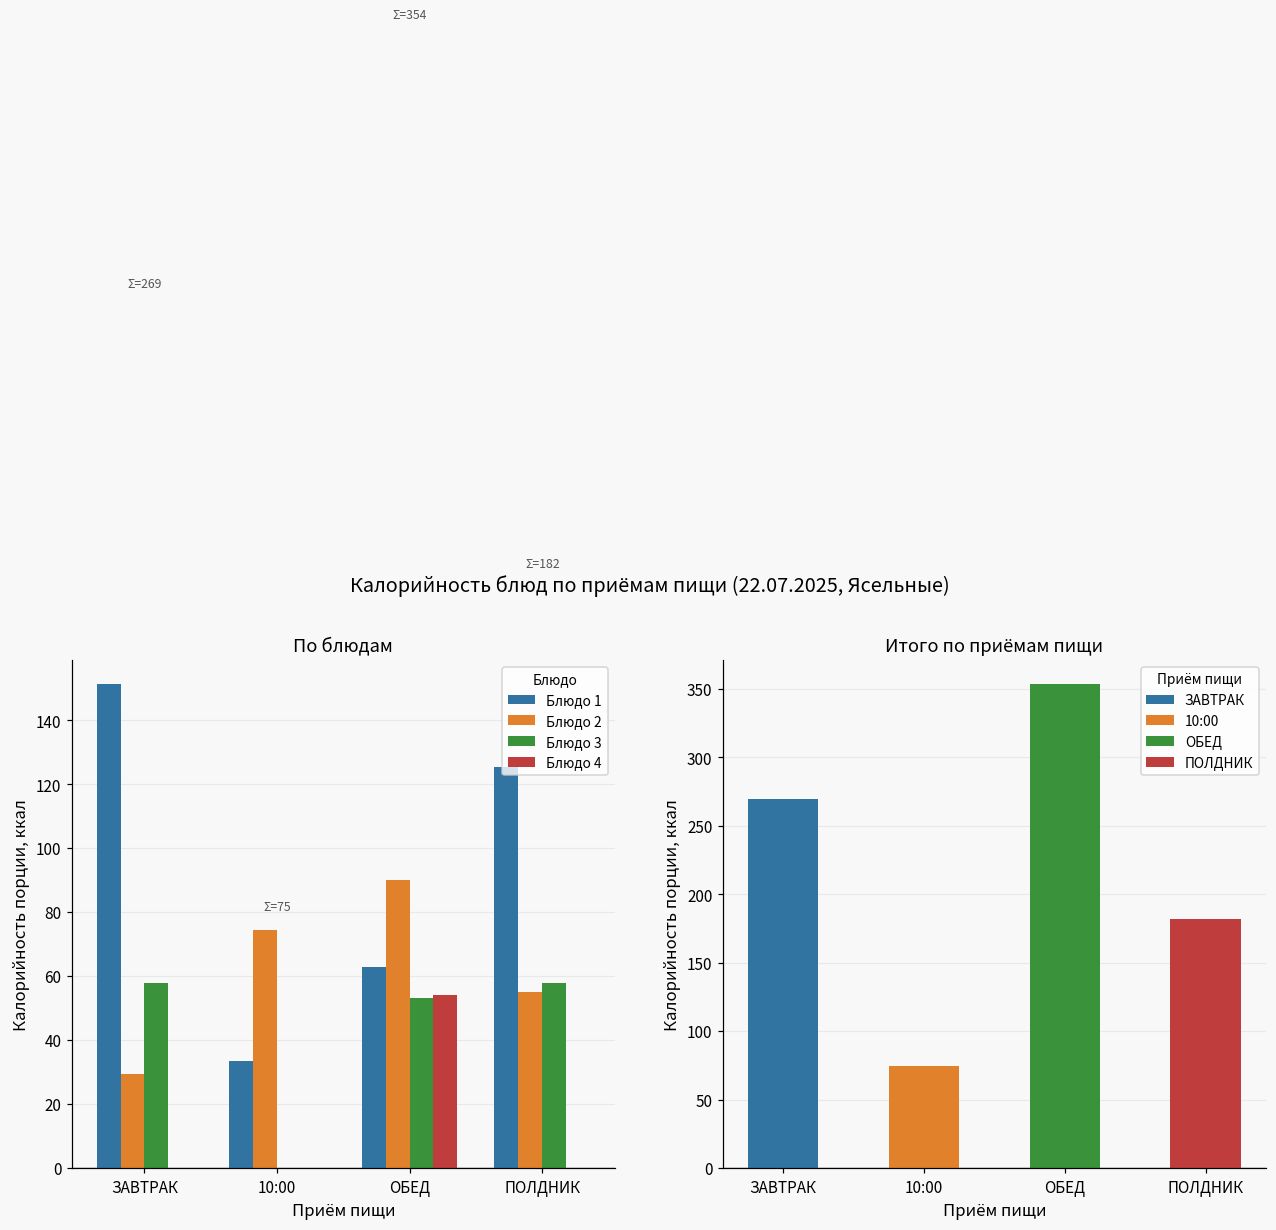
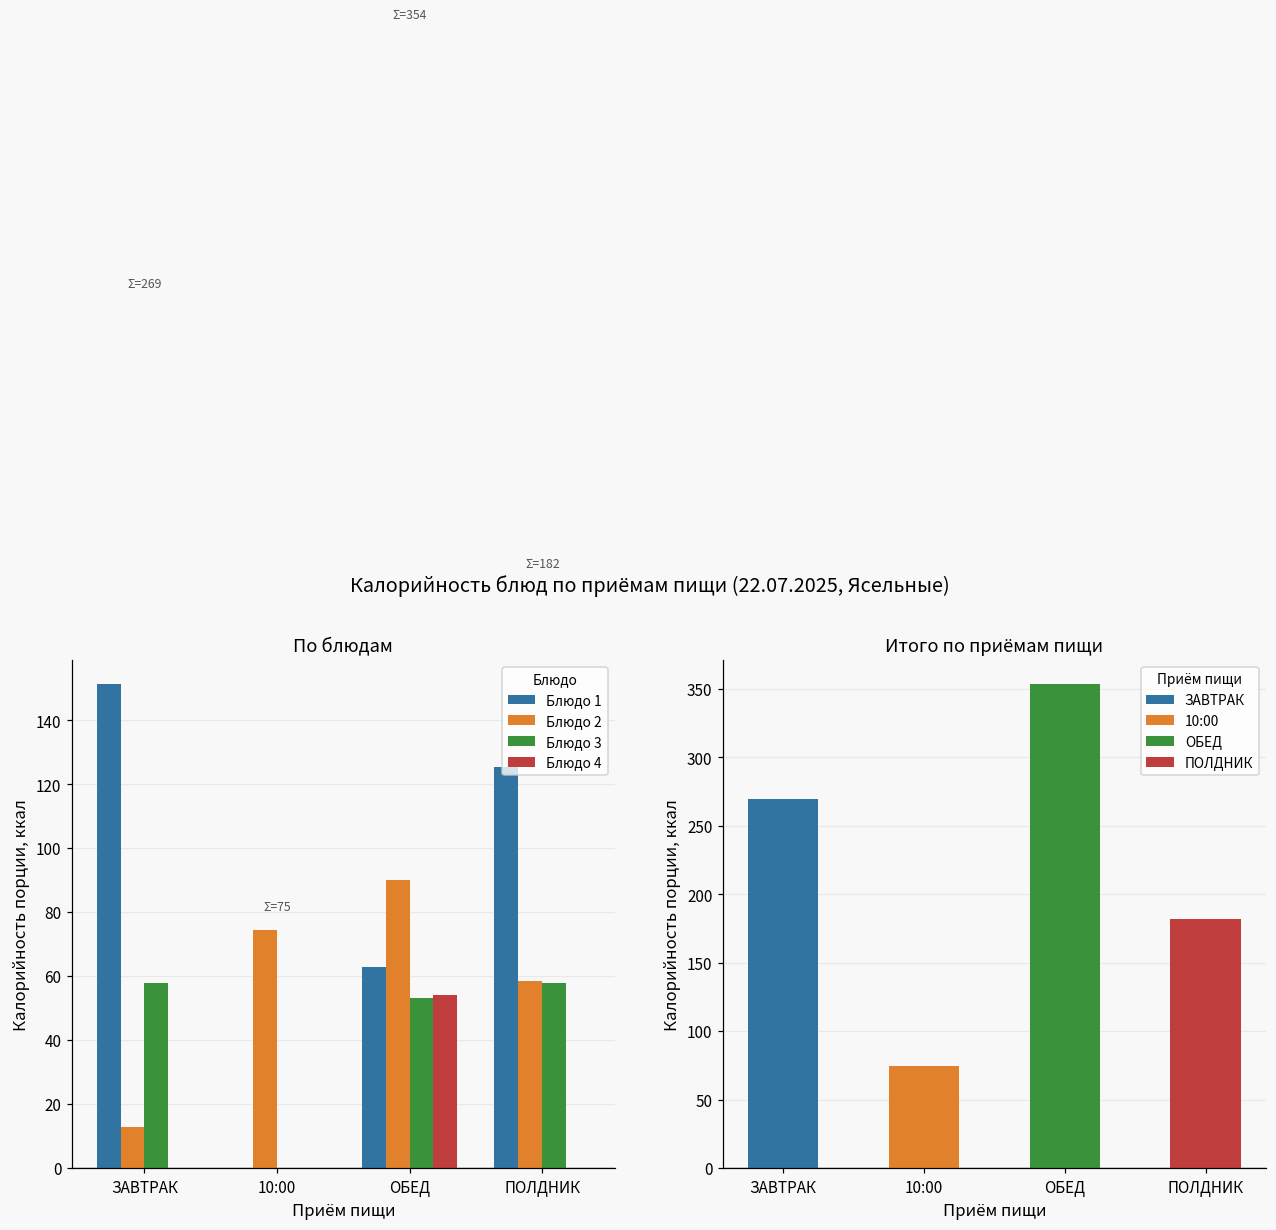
  {
    "По блюдам": {
      "Блюдо 1": {
        "ЗАВТРАК": 151,
-       "10:00": 33,
+       "10:00": 0,
        "ОБЕД": 63
      },
      "Блюдо 2": {
-       "ЗАВТРАК": 29,
+       "ЗАВТРАК": 13,
        "ОБЕД": 90,
-       "ПОЛДНИК": 55
+       "ПОЛДНИК": 58
      },
      "Блюдо 3": {
        "ЗАВТРАК": 58,
        "10:00": 0,
        "ОБЕД": 53,
        "ПОЛДНИК": 58
      },
      "Блюдо 4": {
        "ЗАВТРАК": 0,
        "10:00": 0,
        "ОБЕД": 54,
        "ПОЛДНИК": 0
      }
    },
    "Итого по приёмам пищи": {
      "ЗАВТРАК": 269,
      "10:00": 75,
      "ОБЕД": 354,
      "ПОЛДНИК": 182
    }
  }
